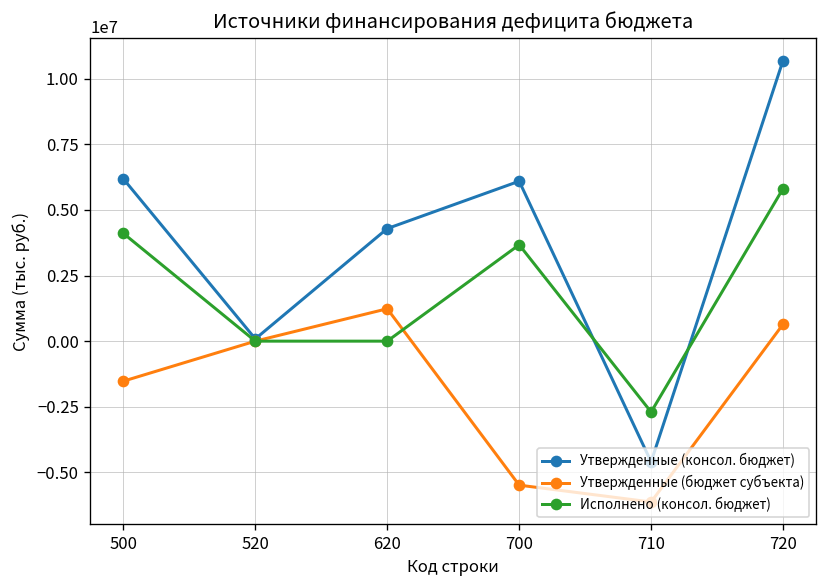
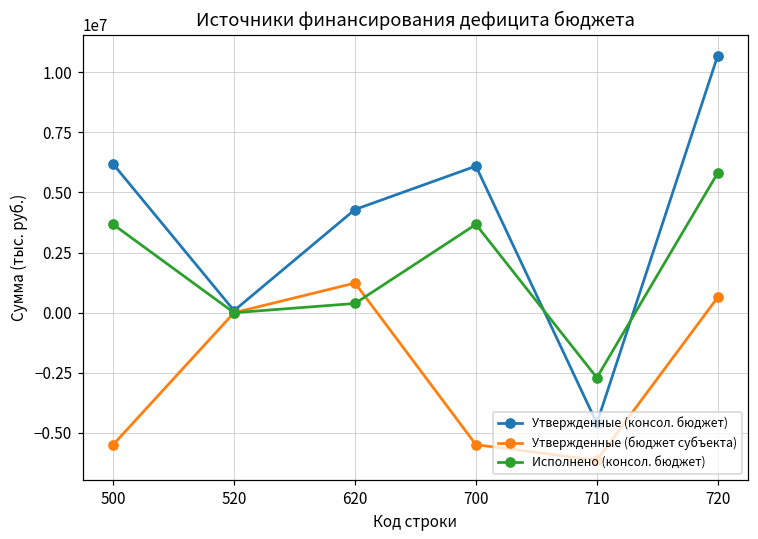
  {
    "Утвержденные (консол. бюджет)": {
      "500": 6200000,
      "620": 4300000,
      "700": 6100000,
      "720": 10700000
    },
    "Утвержденные (бюджет субъекта)": {
-     "500": -1500000,
+     "500": -5500000,
      "620": 1200000,
      "700": -5500000,
      "720": 600000
    },
    "Исполнено (консол. бюджет)": {
-     "500": 4100000,
-     "620": 0,
+     "500": 3700000,
+     "620": 400000,
      "700": 3700000,
      "710": -2700000,
      "720": 5800000
    }
  }
